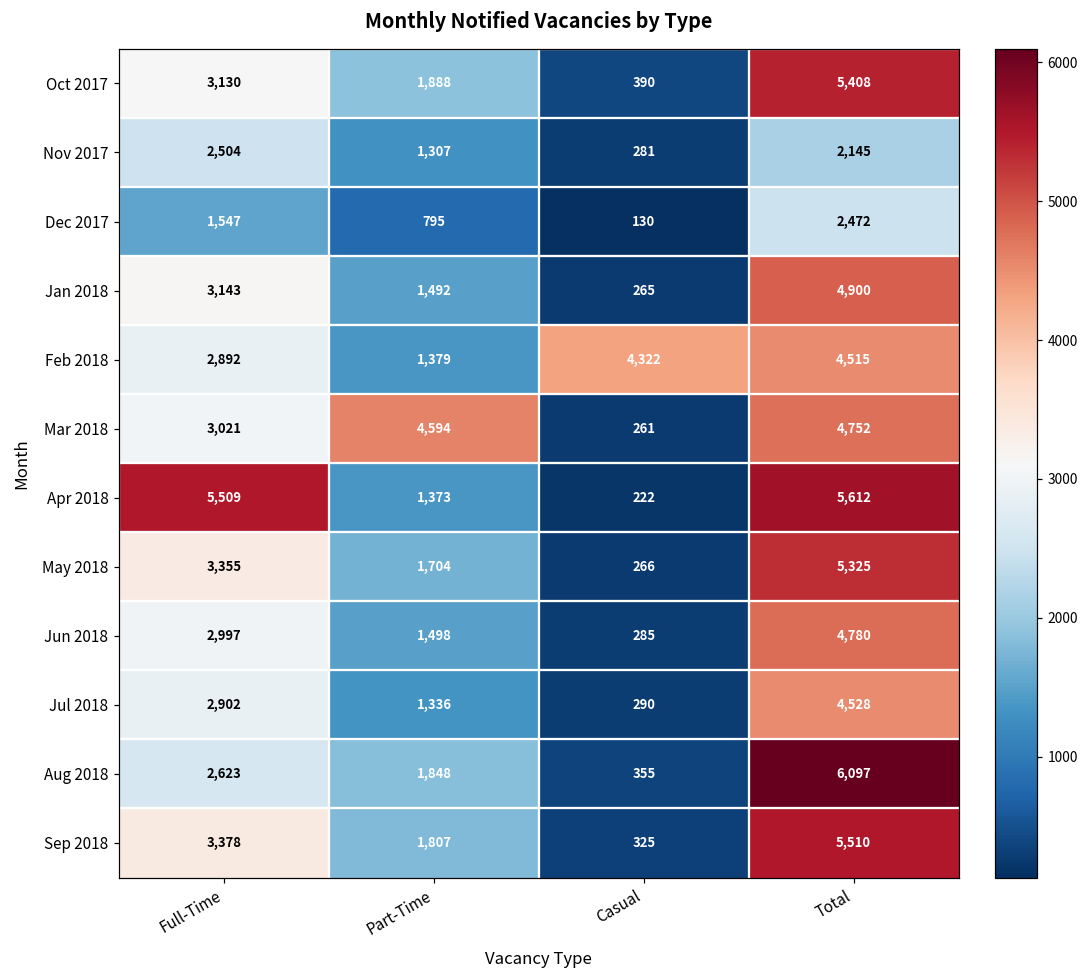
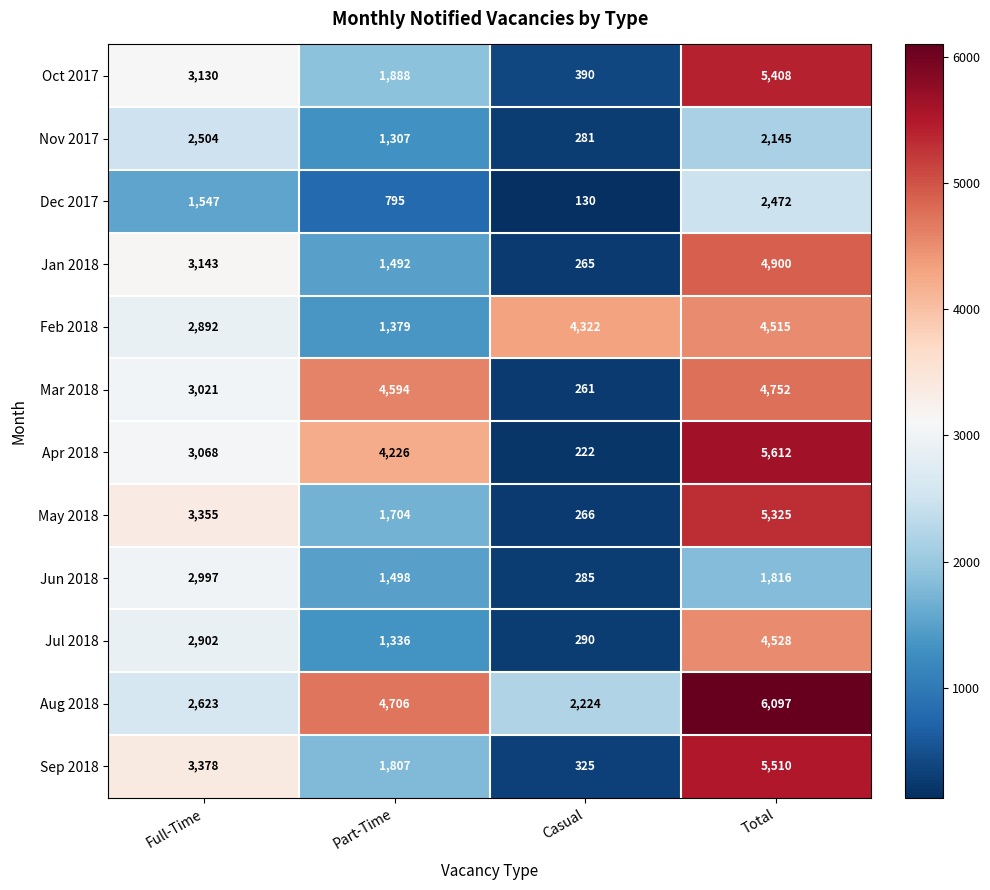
  {
    "Oct 2017": {
      "Full-Time": "3,130",
      "Part-Time": "1,888",
      "Casual": "390",
      "Total": "5,408"
    },
    "Nov 2017": {
      "Full-Time": "2,504",
      "Part-Time": "1,307",
      "Casual": "281",
      "Total": "2,145"
    },
    "Dec 2017": {
      "Full-Time": "1,547",
      "Part-Time": "795",
      "Casual": "130",
      "Total": "2,472"
    },
    "Jan 2018": {
      "Full-Time": "3,143",
      "Part-Time": "1,492",
      "Casual": "265",
      "Total": "4,900"
    },
    "Feb 2018": {
      "Full-Time": "2,892",
      "Part-Time": "1,379",
      "Casual": "4,322",
      "Total": "4,515"
    },
    "Mar 2018": {
      "Full-Time": "3,021",
      "Part-Time": "4,594",
      "Casual": "261",
      "Total": "4,752"
    },
    "Apr 2018": {
-     "Full-Time": "5,509",
-     "Part-Time": "1,373",
+     "Full-Time": "3,068",
+     "Part-Time": "4,226",
      "Casual": "222",
      "Total": "5,612"
    },
    "May 2018": {
      "Full-Time": "3,355",
      "Part-Time": "1,704",
      "Casual": "266",
      "Total": "5,325"
    },
    "Jun 2018": {
      "Full-Time": "2,997",
      "Part-Time": "1,498",
      "Casual": "285",
-     "Total": "4,780"
+     "Total": "1,816"
    },
    "Jul 2018": {
      "Full-Time": "2,902",
      "Part-Time": "1,336",
      "Casual": "290",
      "Total": "4,528"
    },
    "Aug 2018": {
      "Full-Time": "2,623",
-     "Part-Time": "1,848",
-     "Casual": "355",
+     "Part-Time": "4,706",
+     "Casual": "2,224",
      "Total": "6,097"
    },
    "Sep 2018": {
      "Full-Time": "3,378",
      "Part-Time": "1,807",
      "Casual": "325",
      "Total": "5,510"
    }
  }
